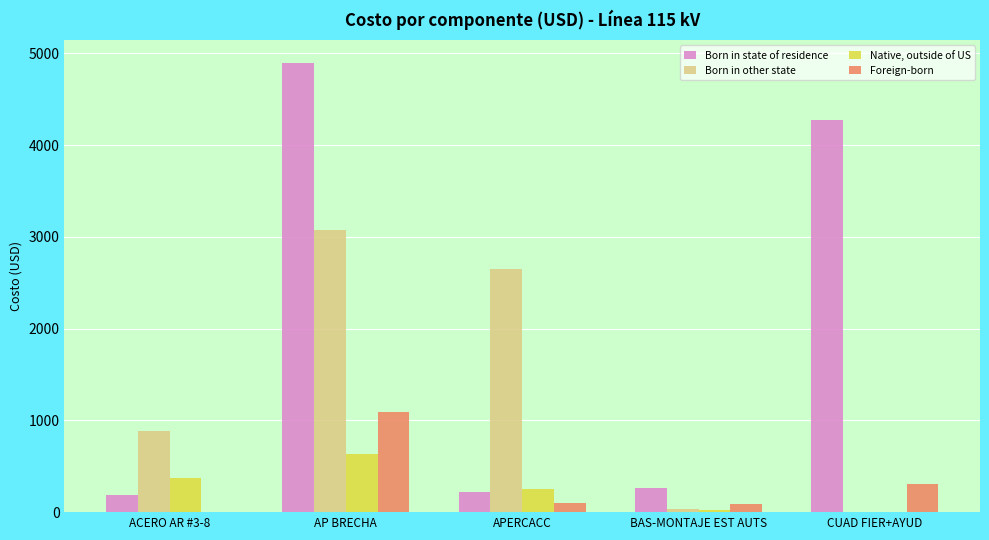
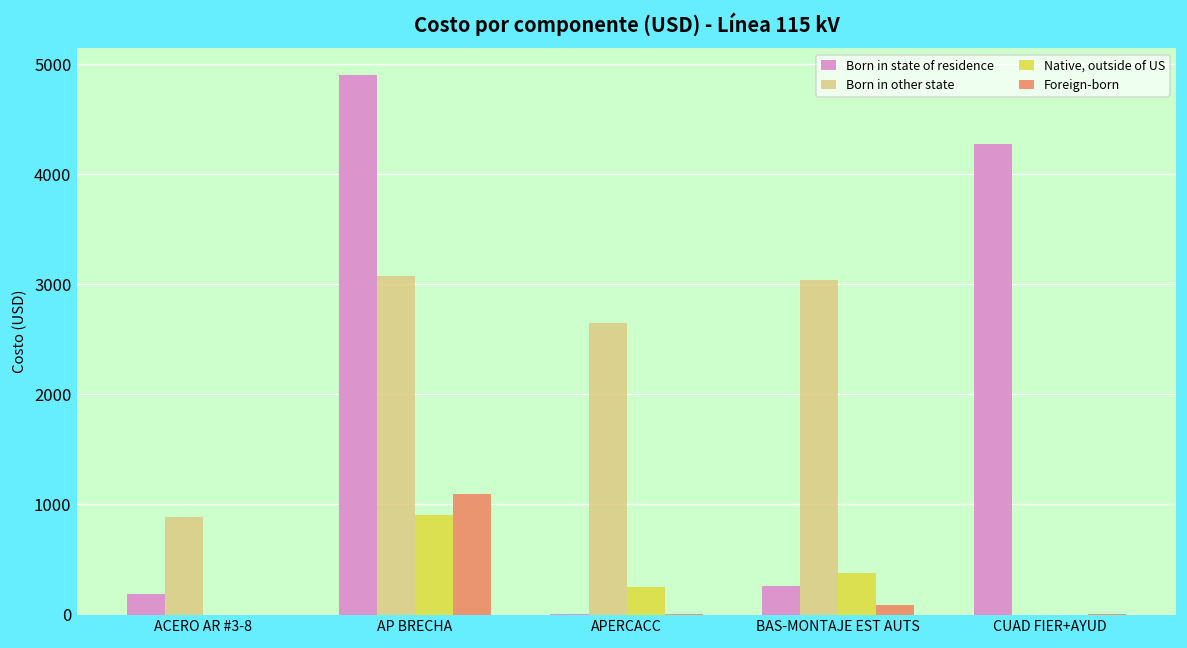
  {
    "Born in state of residence": {
      "ACERO AR #3-8": 200,
      "AP BRECHA": 4900,
-     "APERCACC": 200,
+     "APERCACC": 0,
      "BAS-MONTAJE EST AUTS": 300,
      "CUAD FIER+AYUD": 4300
    },
    "Born in other state": {
      "ACERO AR #3-8": 900,
      "AP BRECHA": 3100,
      "APERCACC": 2600,
-     "BAS-MONTAJE EST AUTS": 0
+     "BAS-MONTAJE EST AUTS": 3000
    },
    "Native, outside of US": {
-     "ACERO AR #3-8": 400,
-     "AP BRECHA": 600,
+     "ACERO AR #3-8": 0,
+     "AP BRECHA": 900,
      "APERCACC": 300,
-     "BAS-MONTAJE EST AUTS": 0
+     "BAS-MONTAJE EST AUTS": 400
    },
    "Foreign-born": {
      "AP BRECHA": 1100,
-     "APERCACC": 100,
+     "APERCACC": 0,
      "BAS-MONTAJE EST AUTS": 100,
-     "CUAD FIER+AYUD": 300
+     "CUAD FIER+AYUD": 0
    }
  }
